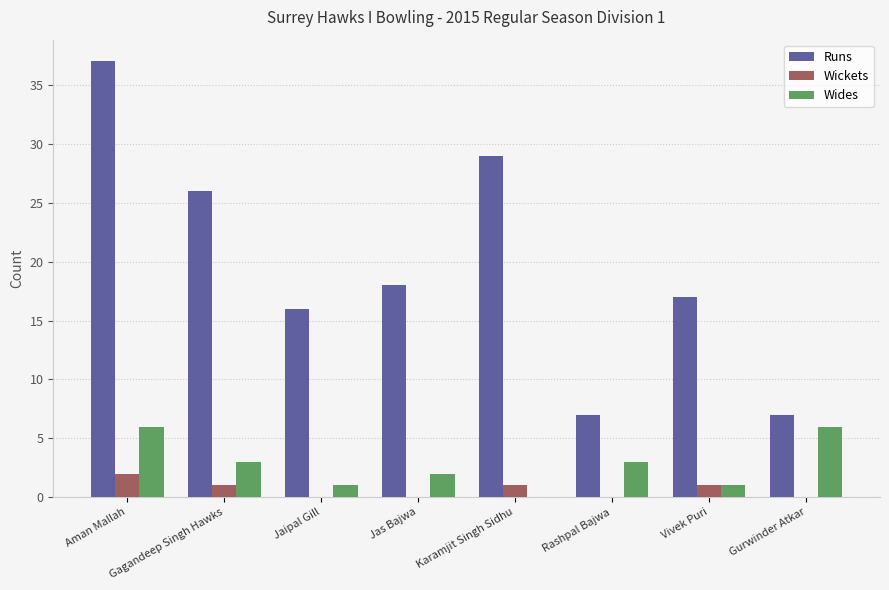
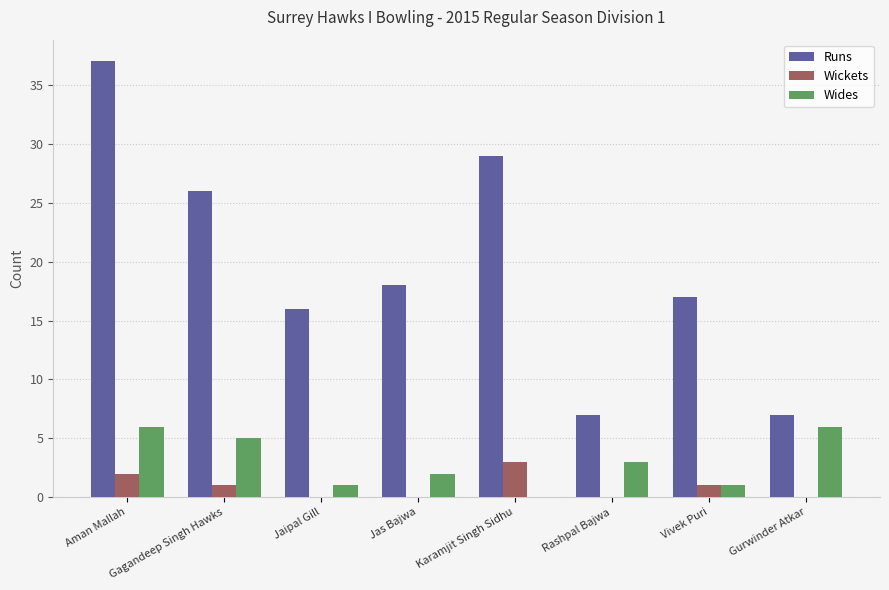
  {
    "Runs": {
      "Aman Mallah": 37,
      "Gagandeep Singh Hawks": 26,
      "Jaipal Gill": 16,
      "Jas Bajwa": 18,
      "Karamjit Singh Sidhu": 29,
      "Rashpal Bajwa": 7,
      "Vivek Puri": 17,
      "Gurwinder Atkar": 7
    },
    "Wickets": {
      "Aman Mallah": 2,
      "Gagandeep Singh Hawks": 1,
      "Jaipal Gill": 0,
      "Jas Bajwa": 0,
-     "Karamjit Singh Sidhu": 1,
+     "Karamjit Singh Sidhu": 3,
      "Rashpal Bajwa": 0,
      "Vivek Puri": 1,
      "Gurwinder Atkar": 0
    },
    "Wides": {
      "Aman Mallah": 6,
-     "Gagandeep Singh Hawks": 3,
+     "Gagandeep Singh Hawks": 5,
      "Jaipal Gill": 1,
      "Jas Bajwa": 2,
      "Karamjit Singh Sidhu": 0,
      "Rashpal Bajwa": 3,
      "Vivek Puri": 1,
      "Gurwinder Atkar": 6
    }
  }
